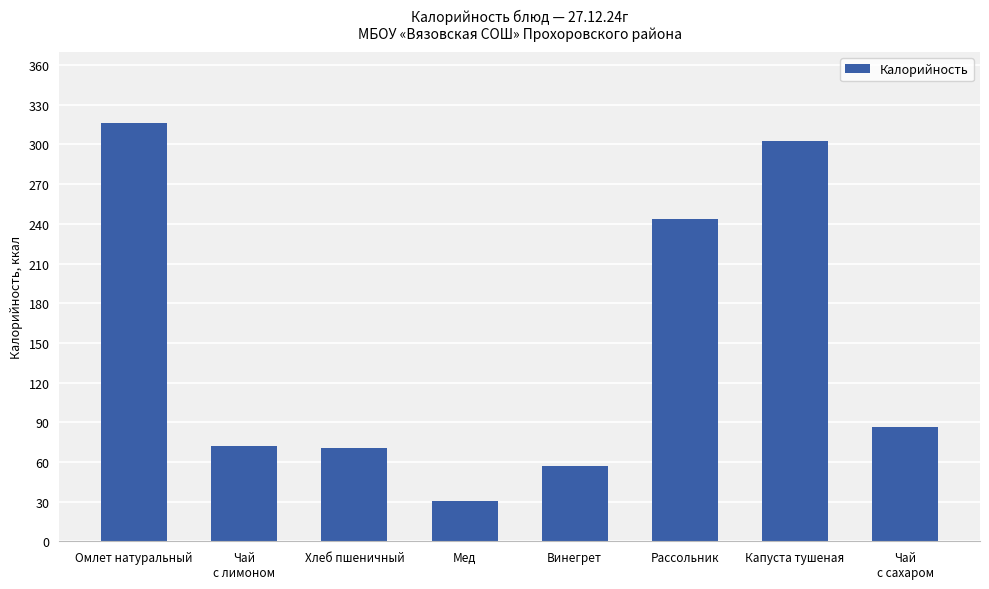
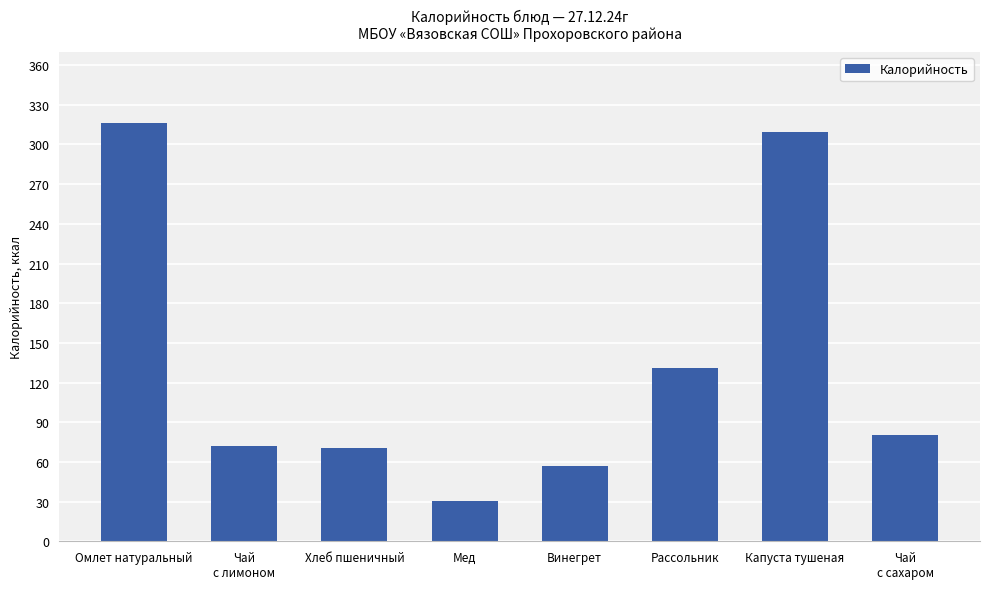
  {
    "Омлет натуральный": 316,
    "Чай с лимоном": 72,
    "Хлеб пшеничный": 70,
    "Мед": 31,
    "Винегрет": 57,
-   "Рассольник": 244,
-   "Капуста тушеная": 303,
-   "Чай с сахаром": 86
+   "Рассольник": 131,
+   "Капуста тушеная": 309,
+   "Чай с сахаром": 80
  }
